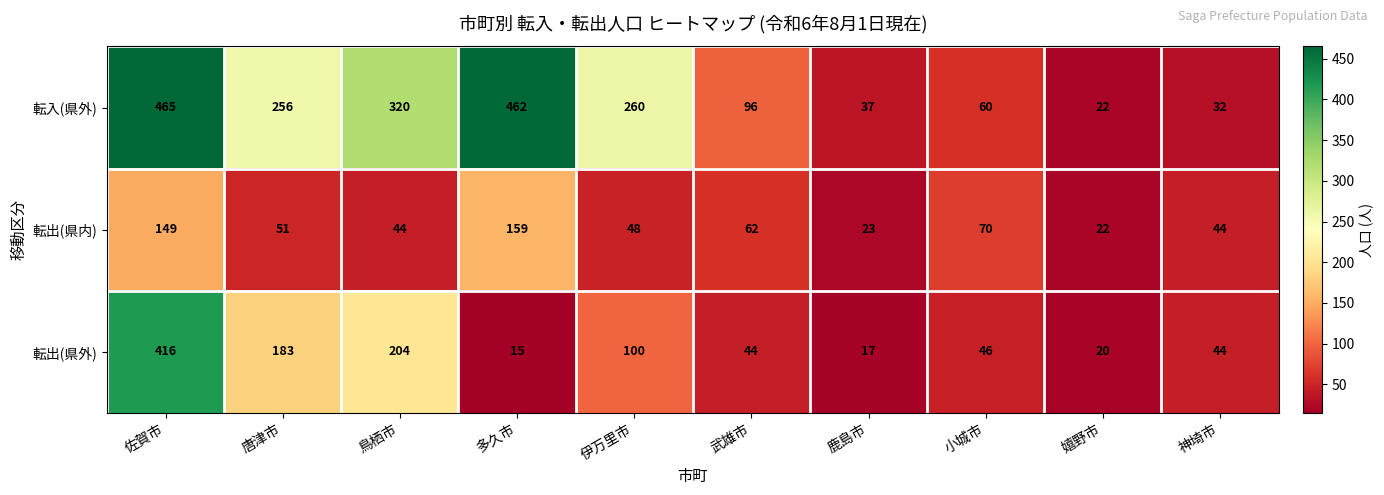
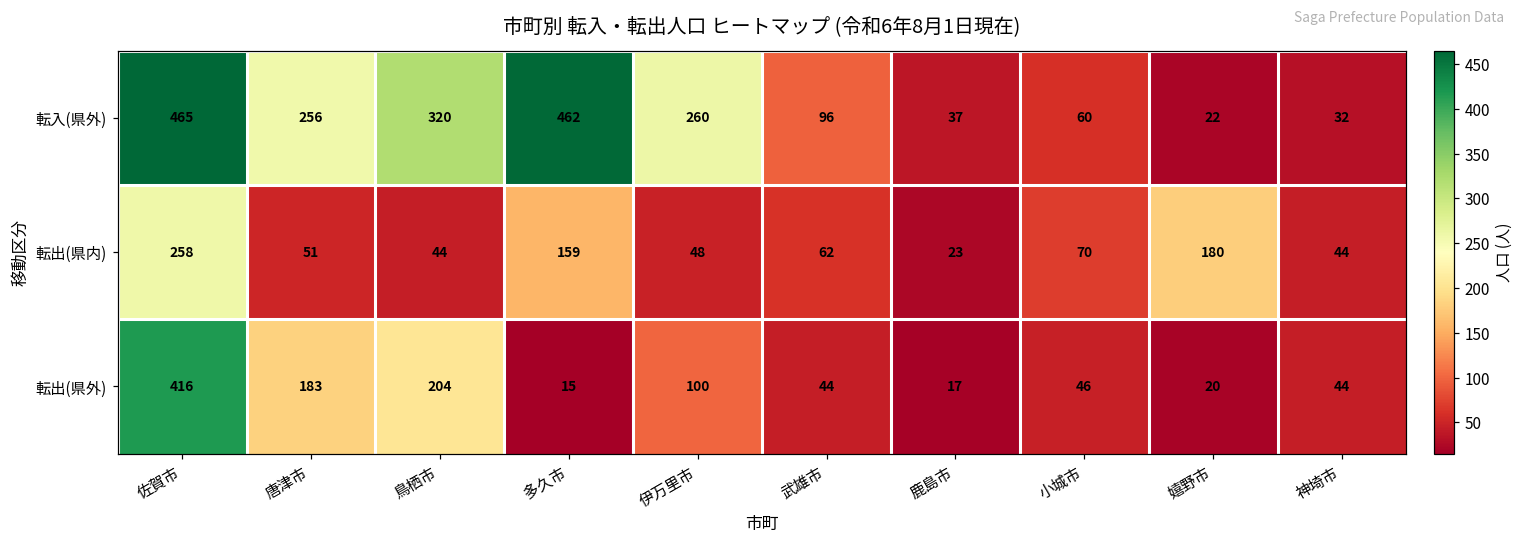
  {
    "転入(県外)": {
      "佐賀市": 465,
      "唐津市": 256,
      "鳥栖市": 320,
      "多久市": 462,
      "伊万里市": 260,
      "武雄市": 96,
      "鹿島市": 37,
      "小城市": 60,
      "嬉野市": 22,
      "神埼市": 32
    },
    "転出(県内)": {
-     "佐賀市": 149,
+     "佐賀市": 258,
      "唐津市": 51,
      "鳥栖市": 44,
      "多久市": 159,
      "伊万里市": 48,
      "武雄市": 62,
      "鹿島市": 23,
      "小城市": 70,
-     "嬉野市": 22,
+     "嬉野市": 180,
      "神埼市": 44
    },
    "転出(県外)": {
      "佐賀市": 416,
      "唐津市": 183,
      "鳥栖市": 204,
      "多久市": 15,
      "伊万里市": 100,
      "武雄市": 44,
      "鹿島市": 17,
      "小城市": 46,
      "嬉野市": 20,
      "神埼市": 44
    }
  }
